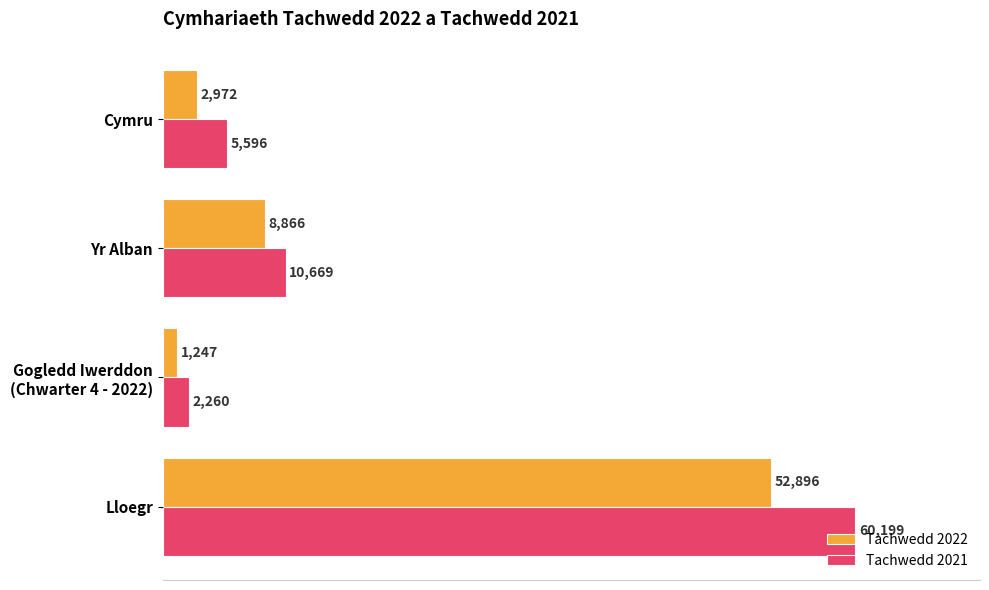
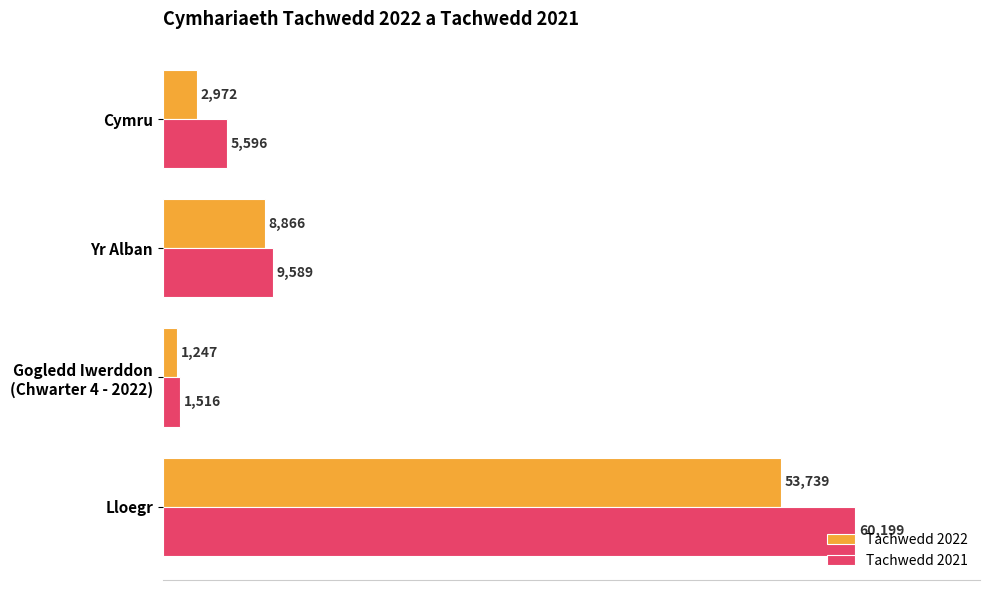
  {
    "Tachwedd 2022": {
      "Cymru": "2,972",
      "Yr Alban": "8,866",
      "Gogledd Iwerddon (Chwarter 4 - 2022)": "1,247",
-     "Lloegr": "52,896"
+     "Lloegr": "53,739"
    },
    "Tachwedd 2021": {
      "Cymru": "5,596",
-     "Yr Alban": "10,669",
-     "Gogledd Iwerddon (Chwarter 4 - 2022)": "2,260",
+     "Yr Alban": "9,589",
+     "Gogledd Iwerddon (Chwarter 4 - 2022)": "1,516",
      "Lloegr": "60,199"
    }
  }
